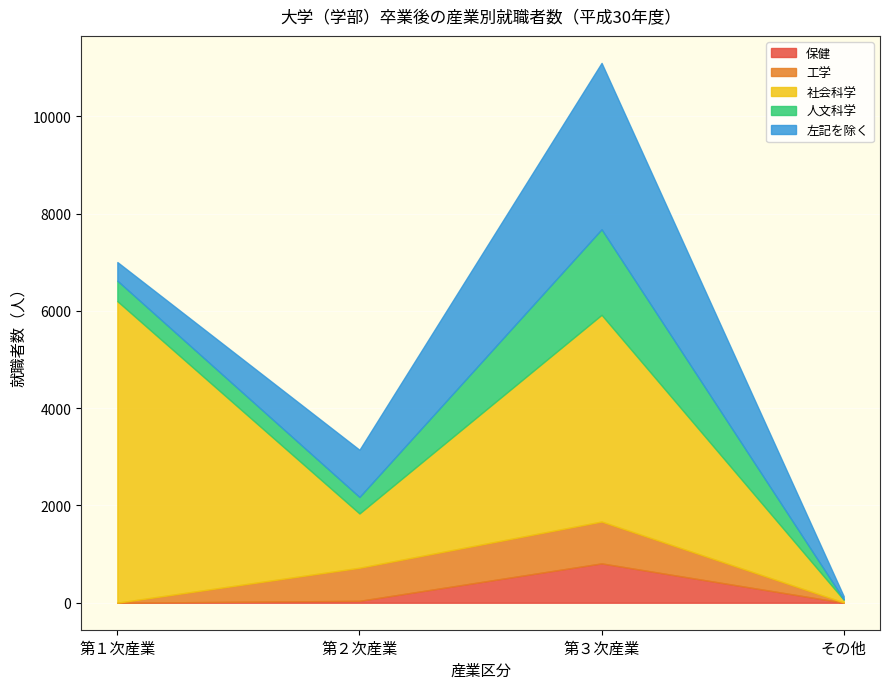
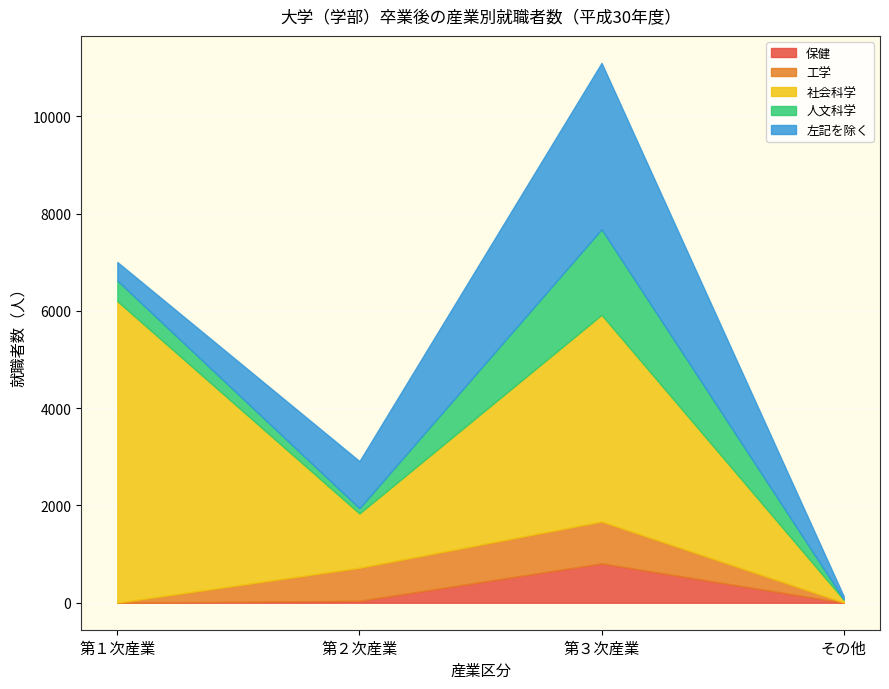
  {
    "社会科学": {
      "第１次産業": 6200,
      "第２次産業": 1100,
      "第３次産業": 4300
    },
    "人文科学": {
      "第１次産業": 400,
-     "第２次産業": 300,
+     "第２次産業": 100,
      "第３次産業": 1800
    },
    "左記を除く": {
      "第１次産業": 400,
      "第２次産業": 1000,
      "第３次産業": 3400,
      "その他": 100
    }
  }
